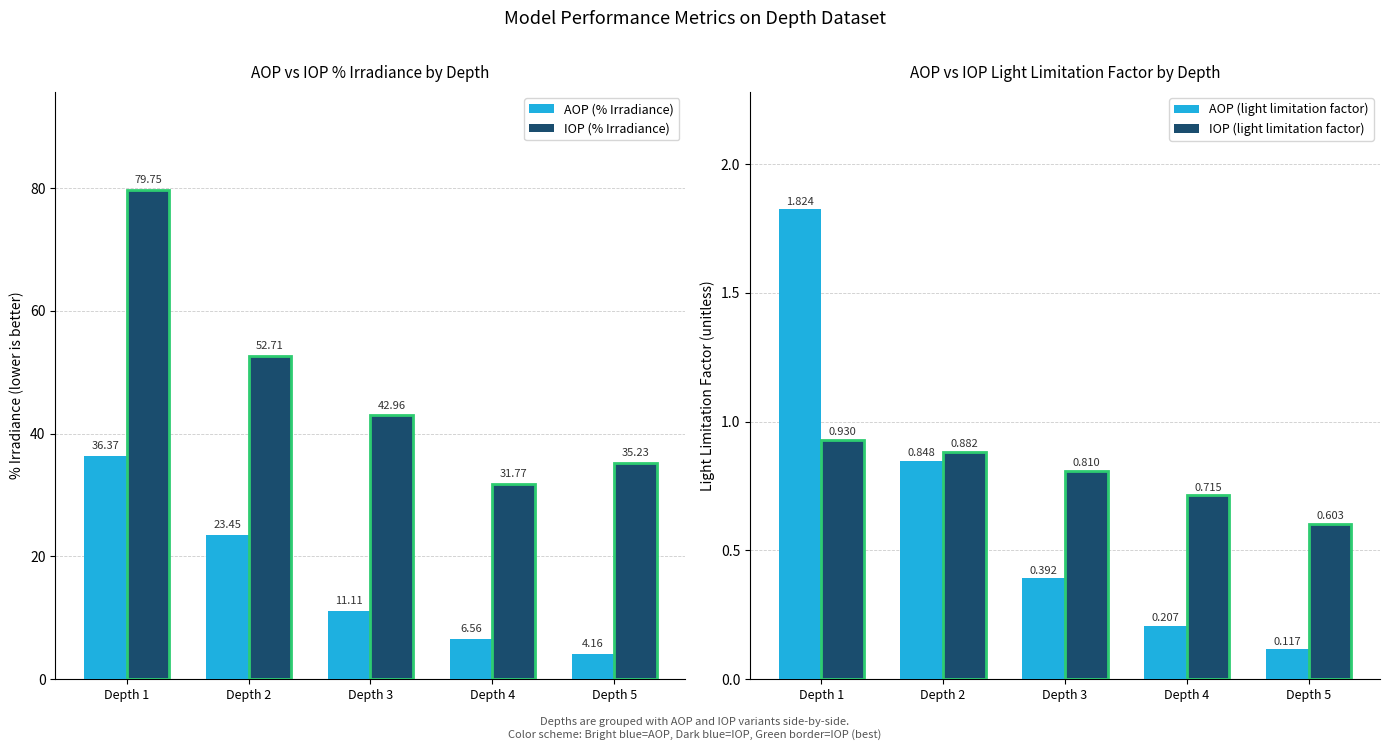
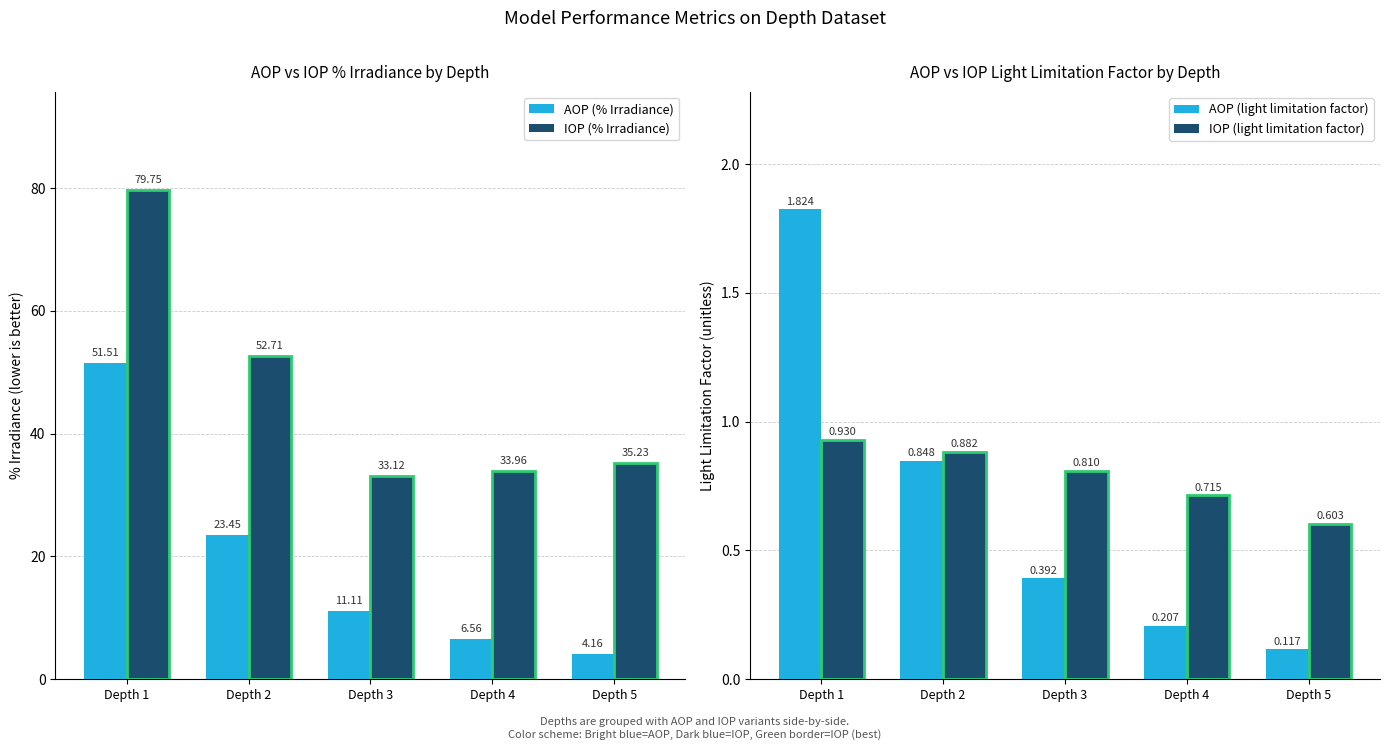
  {
    "AOP vs IOP % Irradiance by Depth": {
      "AOP (% Irradiance)": {
-       "Depth 1": 36.37,
+       "Depth 1": 51.51,
        "Depth 2": 23.45,
        "Depth 3": 11.11,
        "Depth 4": 6.56,
        "Depth 5": 4.16
      },
      "IOP (% Irradiance)": {
        "Depth 1": 79.75,
        "Depth 2": 52.71,
-       "Depth 3": 42.96,
-       "Depth 4": 31.77,
+       "Depth 3": 33.12,
+       "Depth 4": 33.96,
        "Depth 5": 35.23
      }
    },
    "AOP vs IOP Light Limitation Factor by Depth": {
      "AOP (light limitation factor)": {
        "Depth 1": 1.824,
        "Depth 2": 0.848,
        "Depth 3": 0.392,
        "Depth 4": 0.207,
        "Depth 5": 0.117
      },
      "IOP (light limitation factor)": {
        "Depth 1": 0.930,
        "Depth 2": 0.882,
        "Depth 3": 0.810,
        "Depth 4": 0.715,
        "Depth 5": 0.603
      }
    }
  }
